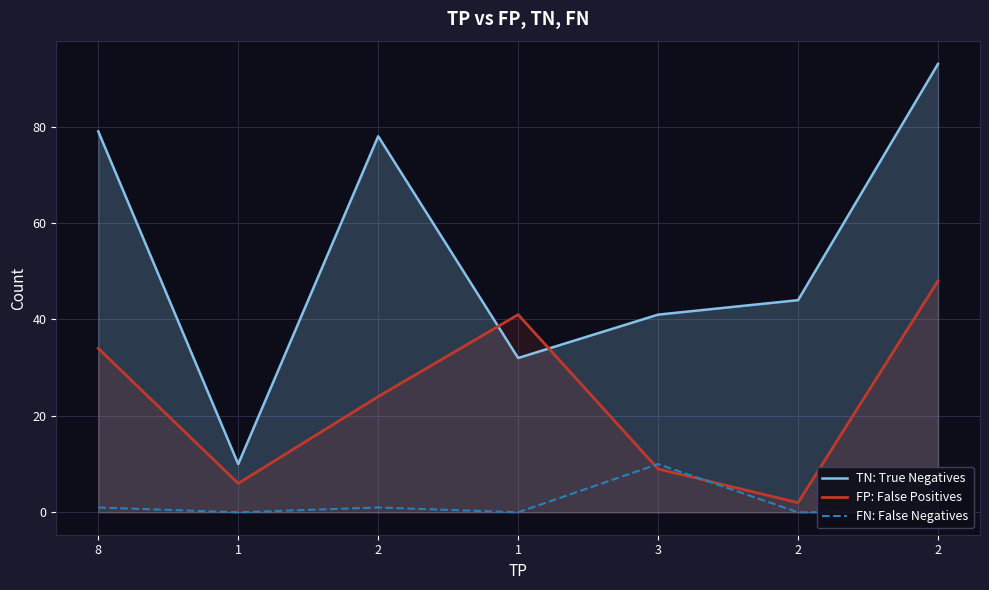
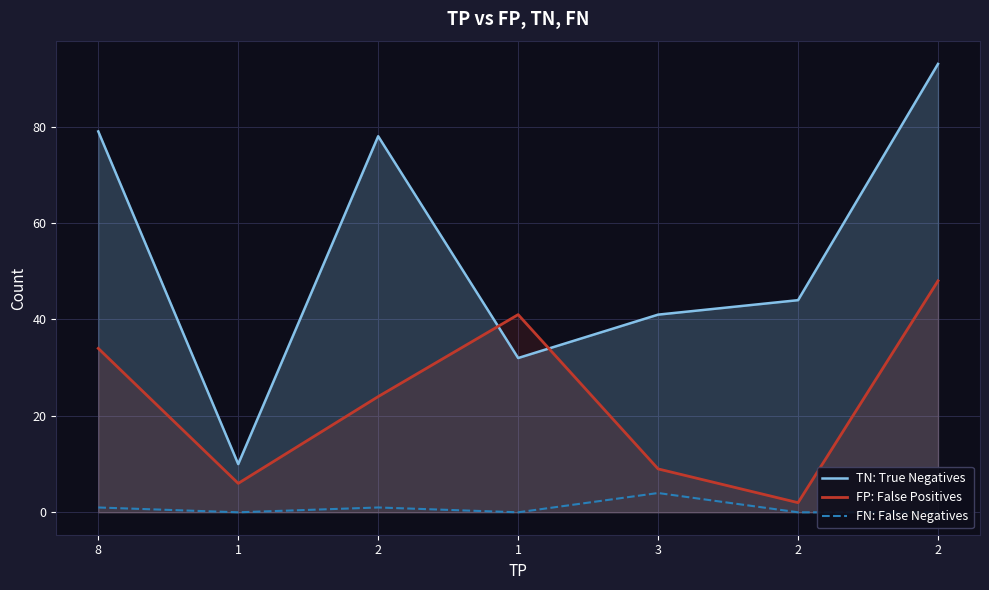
  {
    "TN: True Negatives": {
      "8": 79,
      "3": 41
    },
    "FP: False Positives": {
      "8": 34,
      "3": 9
    },
    "FN: False Negatives": {
      "8": 1,
-     "3": 10
+     "3": 4
    }
  }
